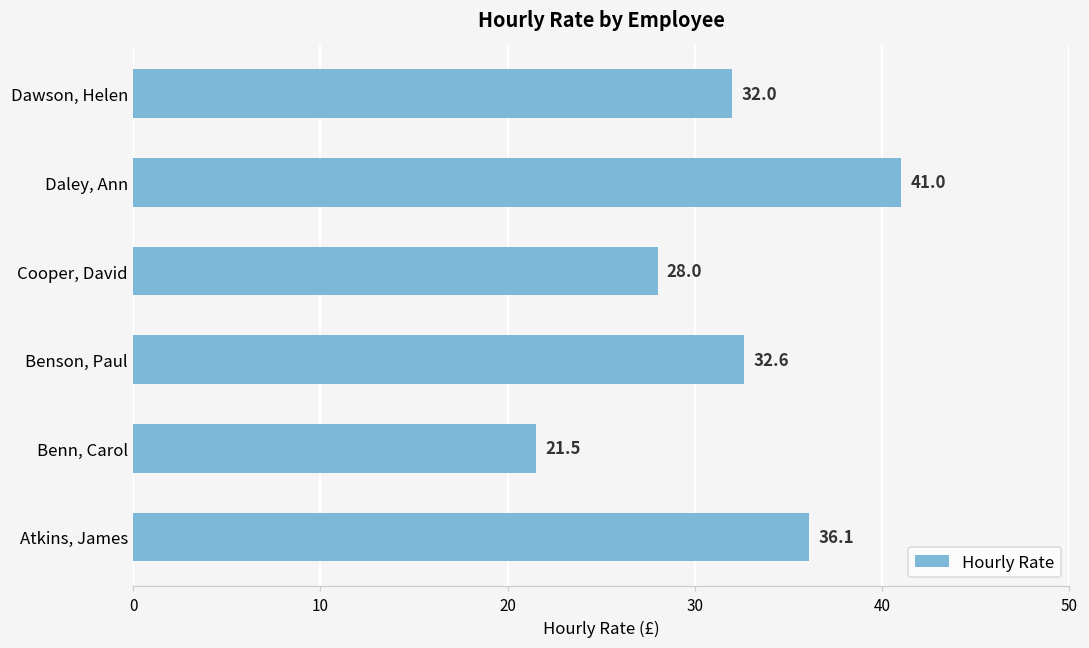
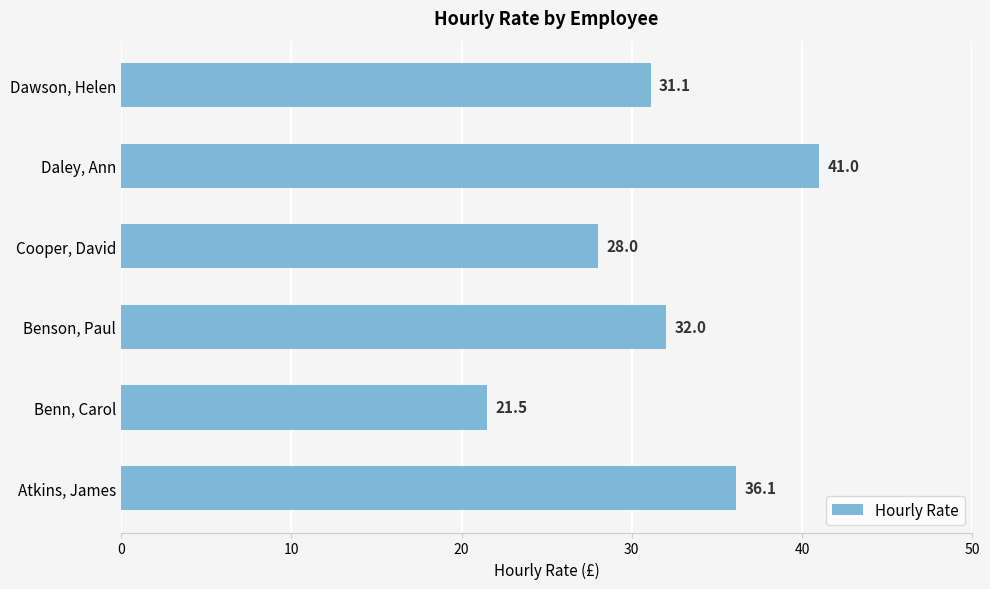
  {
-   "Dawson, Helen": 32.0,
+   "Dawson, Helen": 31.1,
    "Daley, Ann": 41.0,
    "Cooper, David": 28.0,
-   "Benson, Paul": 32.6,
+   "Benson, Paul": 32.0,
    "Benn, Carol": 21.5,
    "Atkins, James": 36.1
  }
